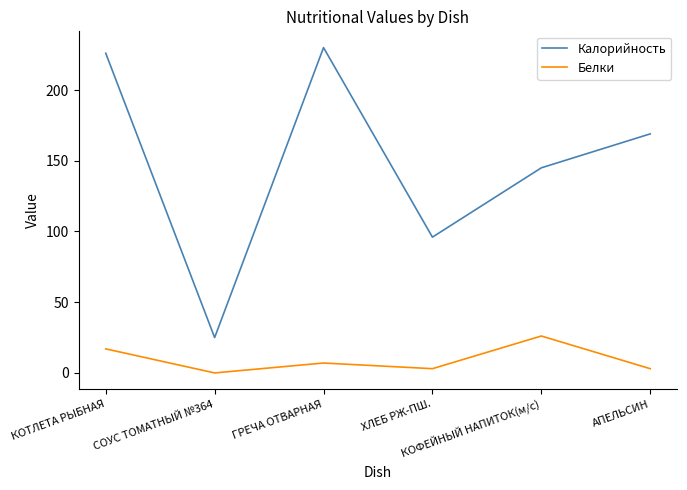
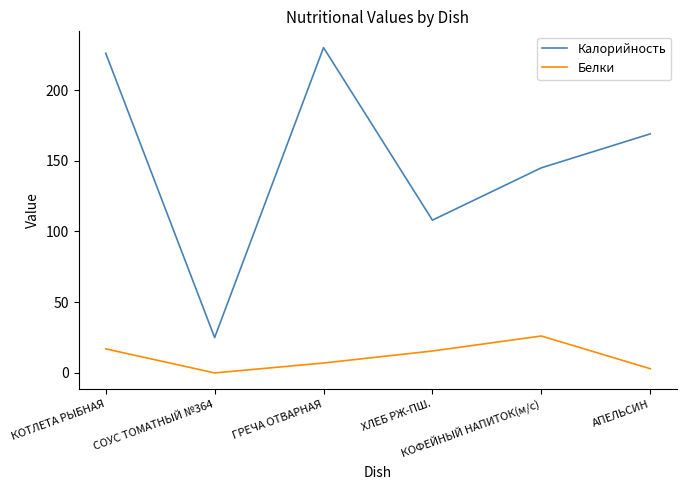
  {
    "Калорийность": {
      "КОТЛЕТА РЫБНАЯ": 226,
      "СОУС ТОМАТНЫЙ №364": 25,
      "ГРЕЧА ОТВАРНАЯ": 230,
-     "ХЛЕБ РЖ-ПШ.": 96,
+     "ХЛЕБ РЖ-ПШ.": 108,
      "КОФЕЙНЫЙ НАПИТОК(м/с)": 145,
      "АПЕЛЬСИН": 169
    },
    "Белки": {
      "КОТЛЕТА РЫБНАЯ": 17,
      "СОУС ТОМАТНЫЙ №364": 0,
      "ГРЕЧА ОТВАРНАЯ": 7,
-     "ХЛЕБ РЖ-ПШ.": 3,
+     "ХЛЕБ РЖ-ПШ.": 16,
      "КОФЕЙНЫЙ НАПИТОК(м/с)": 26,
      "АПЕЛЬСИН": 3
    }
  }
